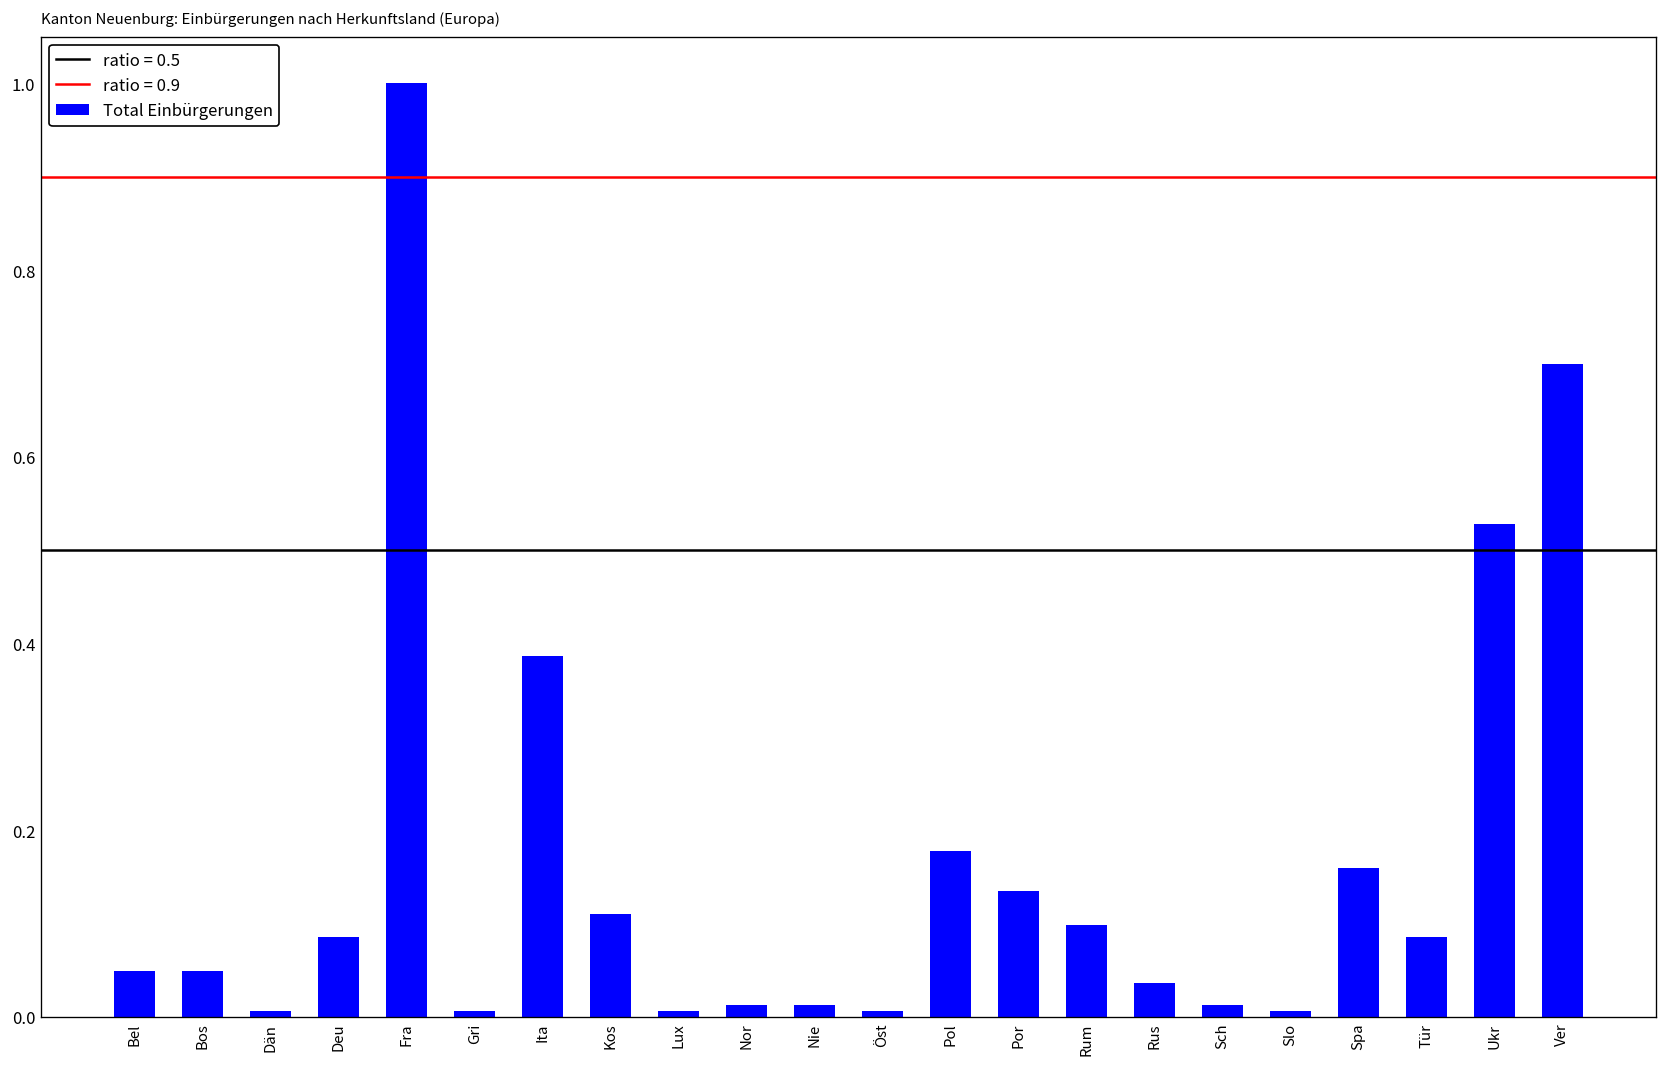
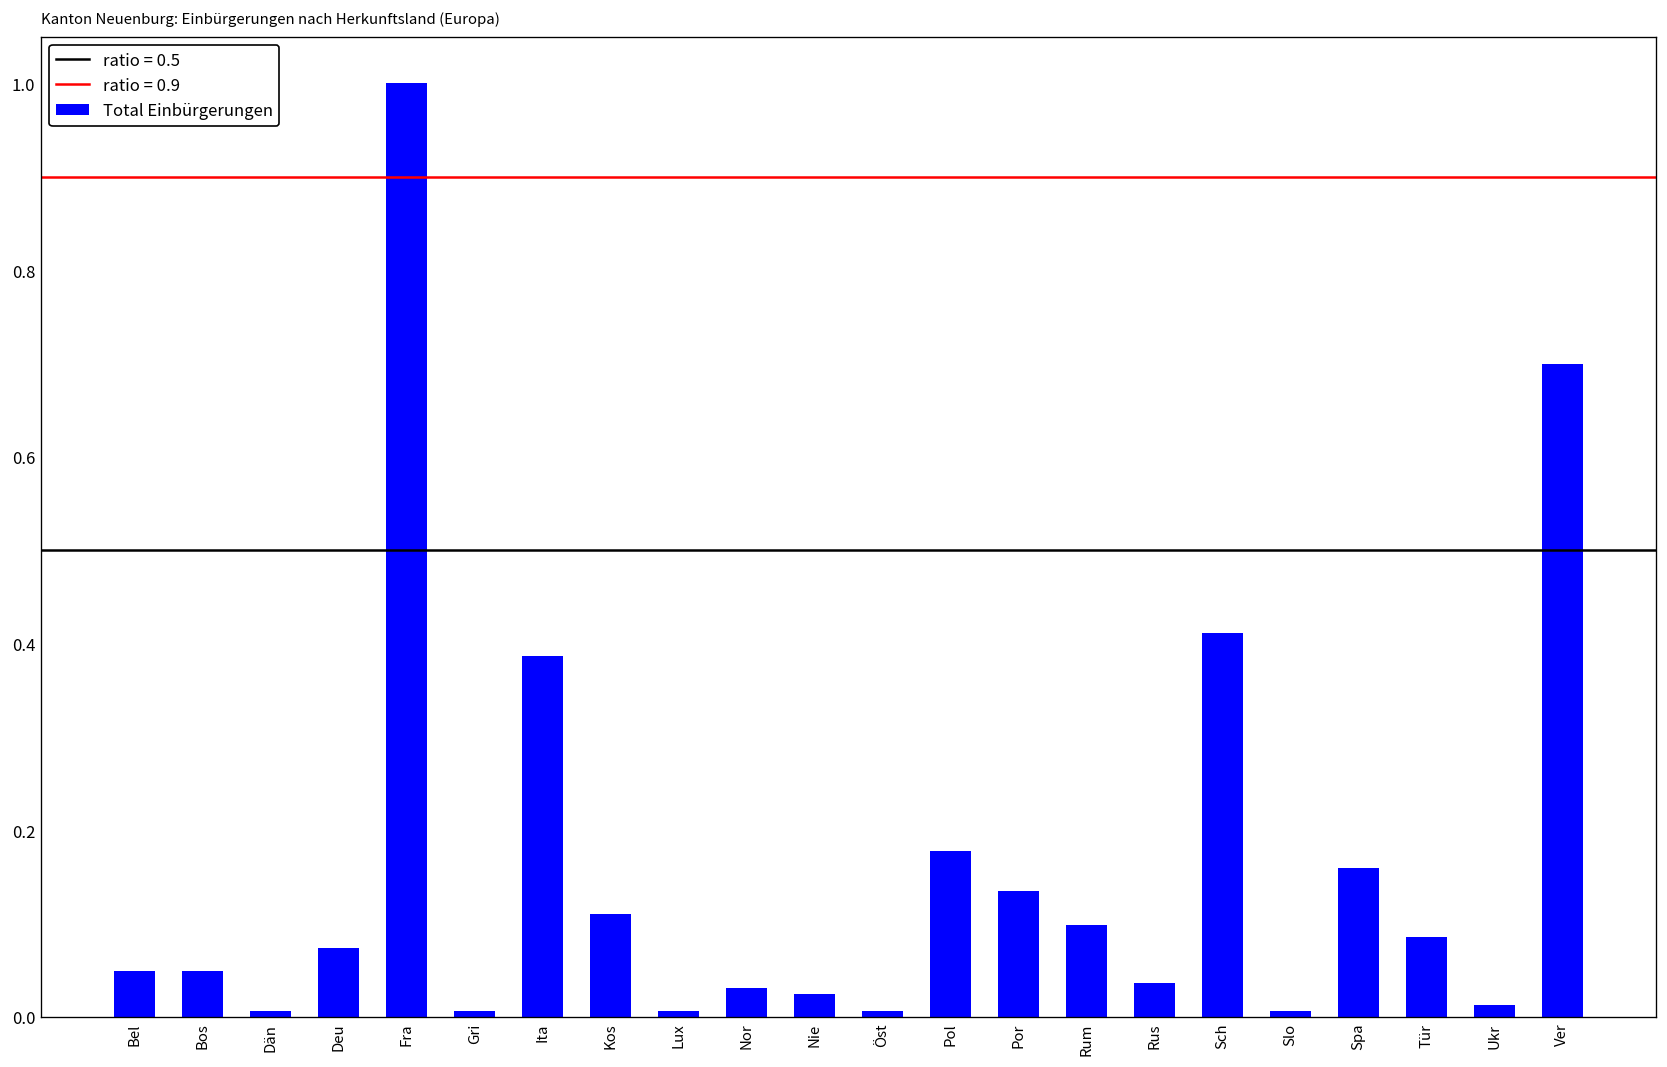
  {
    "Bel": 0.05,
    "Bos": 0.05,
    "Dän": 0.01,
-   "Deu": 0.09,
+   "Deu": 0.07,
    "Fra": 1.00,
    "Gri": 0.01,
    "Ita": 0.39,
    "Kos": 0.11,
    "Lux": 0.01,
-   "Nor": 0.01,
-   "Nie": 0.01,
+   "Nor": 0.03,
+   "Nie": 0.02,
    "Öst": 0.01,
    "Pol": 0.18,
    "Por": 0.13,
    "Rum": 0.10,
    "Rus": 0.04,
-   "Sch": 0.01,
+   "Sch": 0.41,
    "Slo": 0.01,
    "Spa": 0.16,
    "Tür": 0.09,
-   "Ukr": 0.53,
+   "Ukr": 0.01,
    "Ver": 0.70
  }
